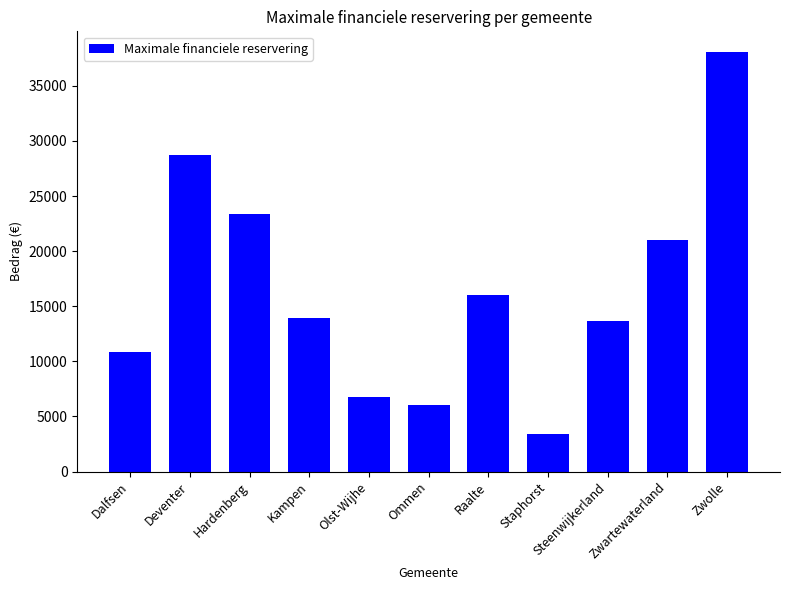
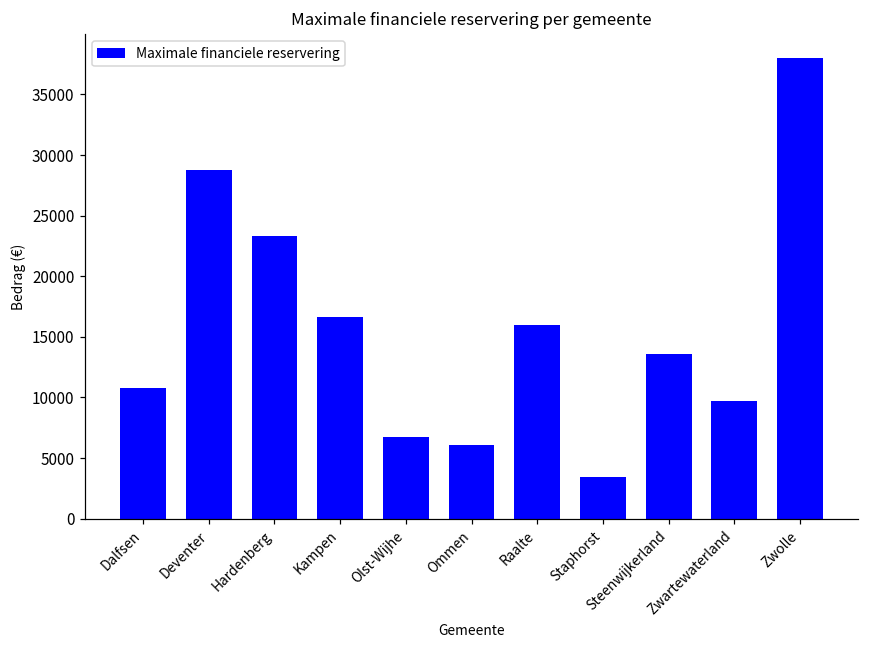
  {
    "Dalfsen": 10800,
    "Deventer": 28800,
    "Hardenberg": 23300,
-   "Kampen": 14000,
+   "Kampen": 16600,
    "Olst-Wijhe": 6700,
    "Ommen": 6000,
    "Raalte": 16000,
    "Staphorst": 3400,
    "Steenwijkerland": 13600,
-   "Zwartewaterland": 21000,
+   "Zwartewaterland": 9700,
    "Zwolle": 38000
  }
